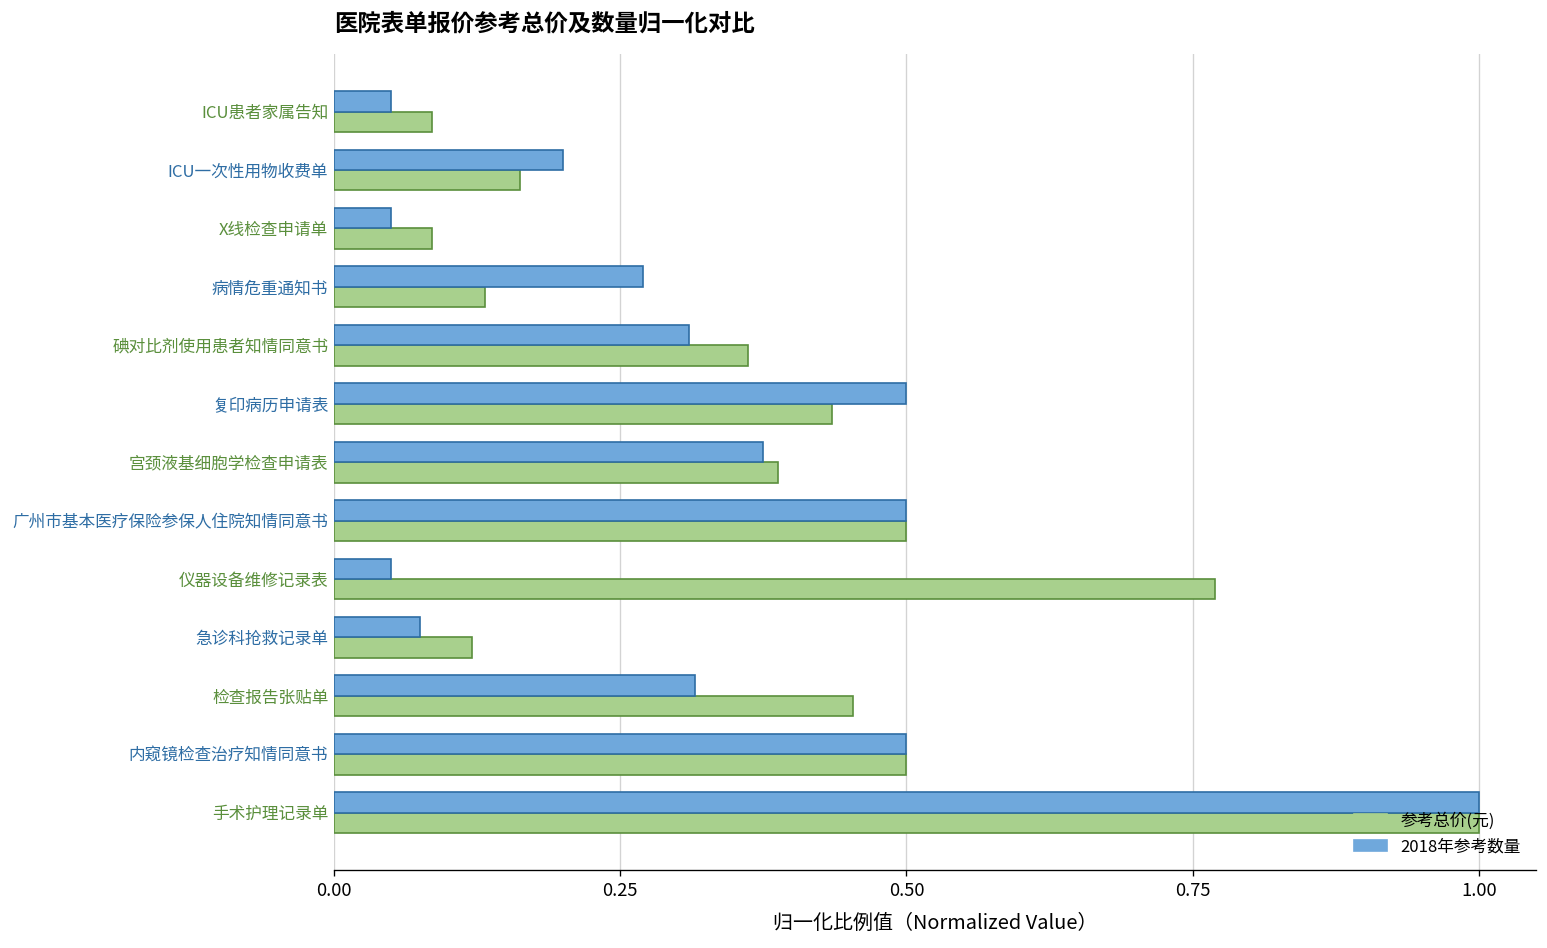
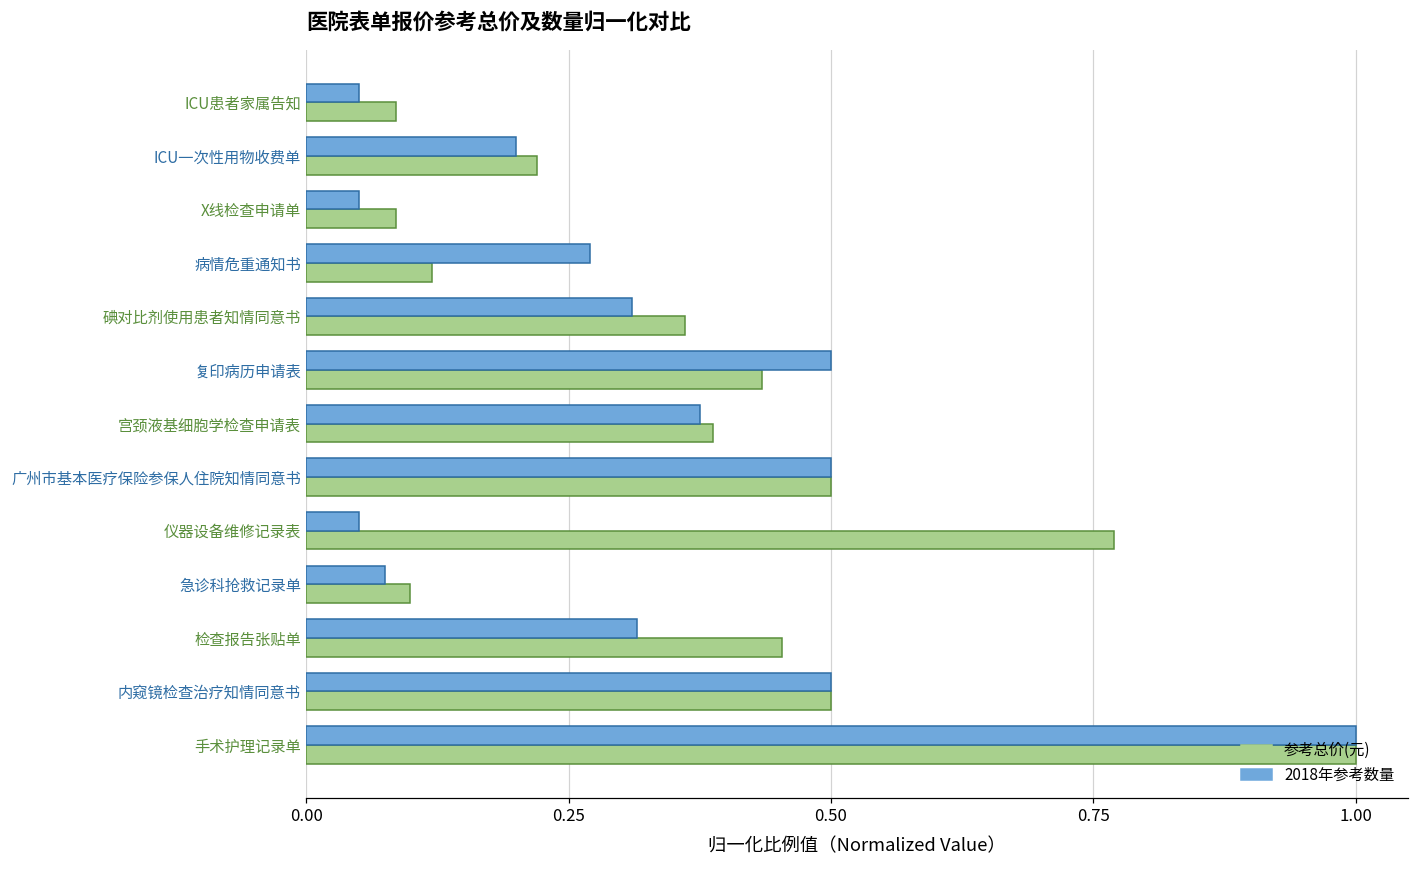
  {
    "参考总价(元)": {
      "ICU患者家属告知": 0.09,
-     "ICU一次性用物收费单": 0.16,
+     "ICU一次性用物收费单": 0.22,
      "X线检查申请单": 0.09,
-     "病情危重通知书": 0.13,
+     "病情危重通知书": 0.12,
      "碘对比剂使用患者知情同意书": 0.36,
      "复印病历申请表": 0.43,
      "宫颈液基细胞学检查申请表": 0.39,
      "广州市基本医疗保险参保人住院知情同意书": 0.50,
      "仪器设备维修记录表": 0.77,
-     "急诊科抢救记录单": 0.12,
+     "急诊科抢救记录单": 0.10,
      "检查报告张贴单": 0.45,
      "内窥镜检查治疗知情同意书": 0.50,
      "手术护理记录单": 1.00
    },
    "2018年参考数量": {
      "ICU患者家属告知": 0.05,
      "ICU一次性用物收费单": 0.20,
      "X线检查申请单": 0.05,
      "病情危重通知书": 0.27,
      "碘对比剂使用患者知情同意书": 0.31,
      "复印病历申请表": 0.50,
      "宫颈液基细胞学检查申请表": 0.38,
      "广州市基本医疗保险参保人住院知情同意书": 0.50,
      "仪器设备维修记录表": 0.05,
      "急诊科抢救记录单": 0.08,
      "检查报告张贴单": 0.32,
      "内窥镜检查治疗知情同意书": 0.50,
      "手术护理记录单": 1.00
    }
  }
